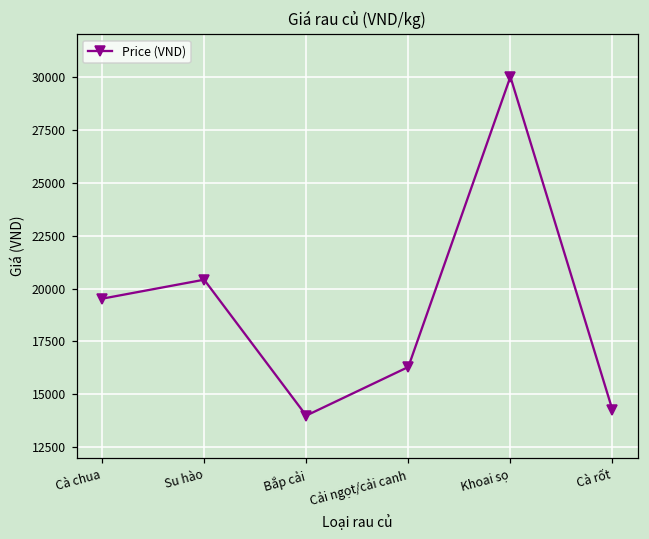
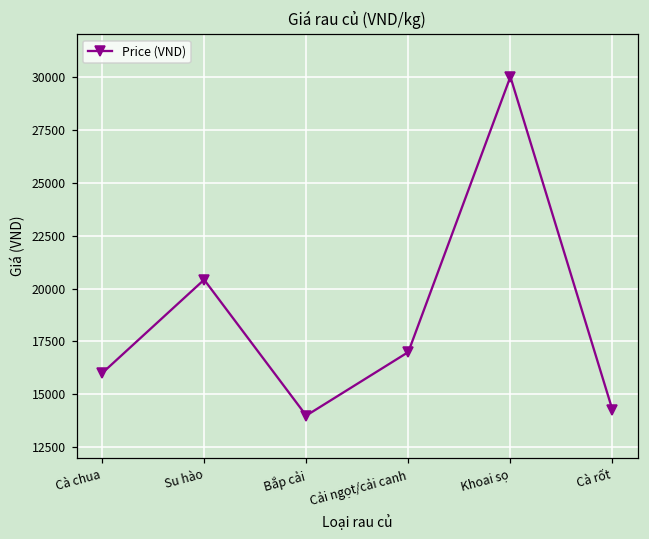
  {
-   "Cà chua": 19500,
+   "Cà chua": 16000,
    "Su hào": 20400,
    "Bắp cải": 14000,
-   "Cải ngọt/cải canh": 16300,
+   "Cải ngọt/cải canh": 17000,
    "Khoai sọ": 30000,
    "Cà rốt": 14300
  }
